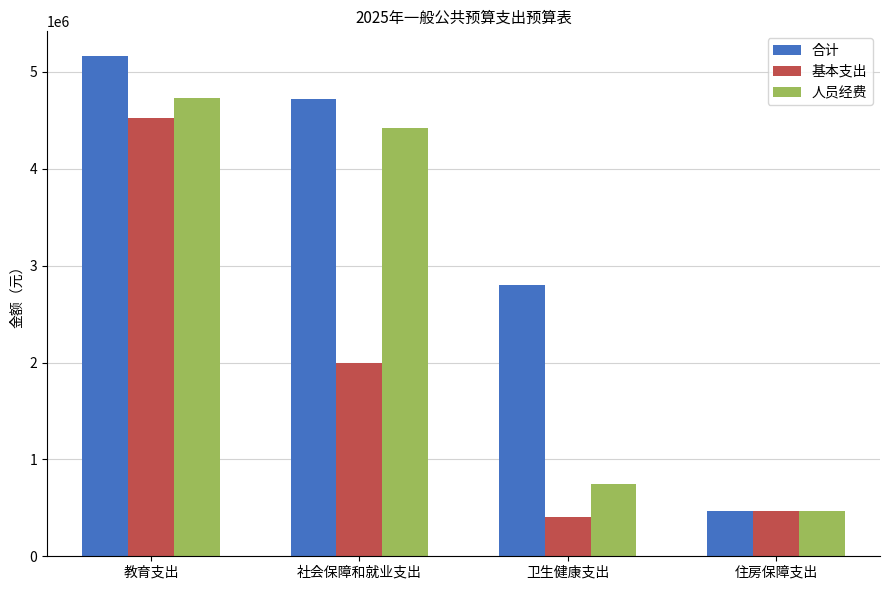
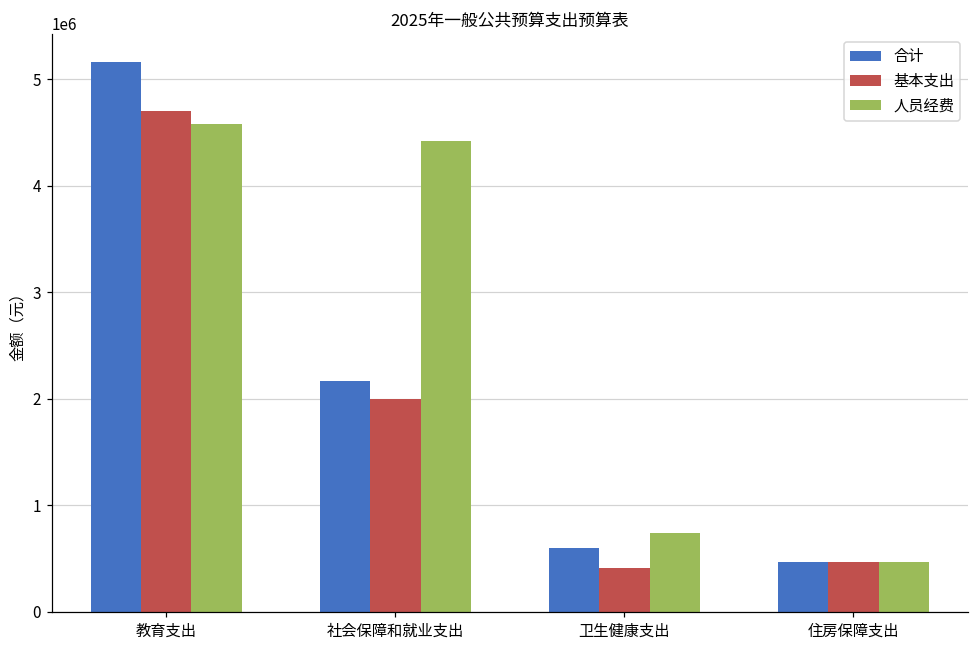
  {
    "合计": {
      "教育支出": 5200000,
-     "社会保障和就业支出": 4700000,
-     "卫生健康支出": 2800000,
+     "社会保障和就业支出": 2200000,
+     "卫生健康支出": 600000,
      "住房保障支出": 500000
    },
    "基本支出": {
-     "教育支出": 4500000,
+     "教育支出": 4700000,
      "社会保障和就业支出": 2000000,
      "卫生健康支出": 400000,
      "住房保障支出": 500000
    },
    "人员经费": {
-     "教育支出": 4700000,
+     "教育支出": 4600000,
      "社会保障和就业支出": 4400000,
      "卫生健康支出": 700000,
      "住房保障支出": 500000
    }
  }
